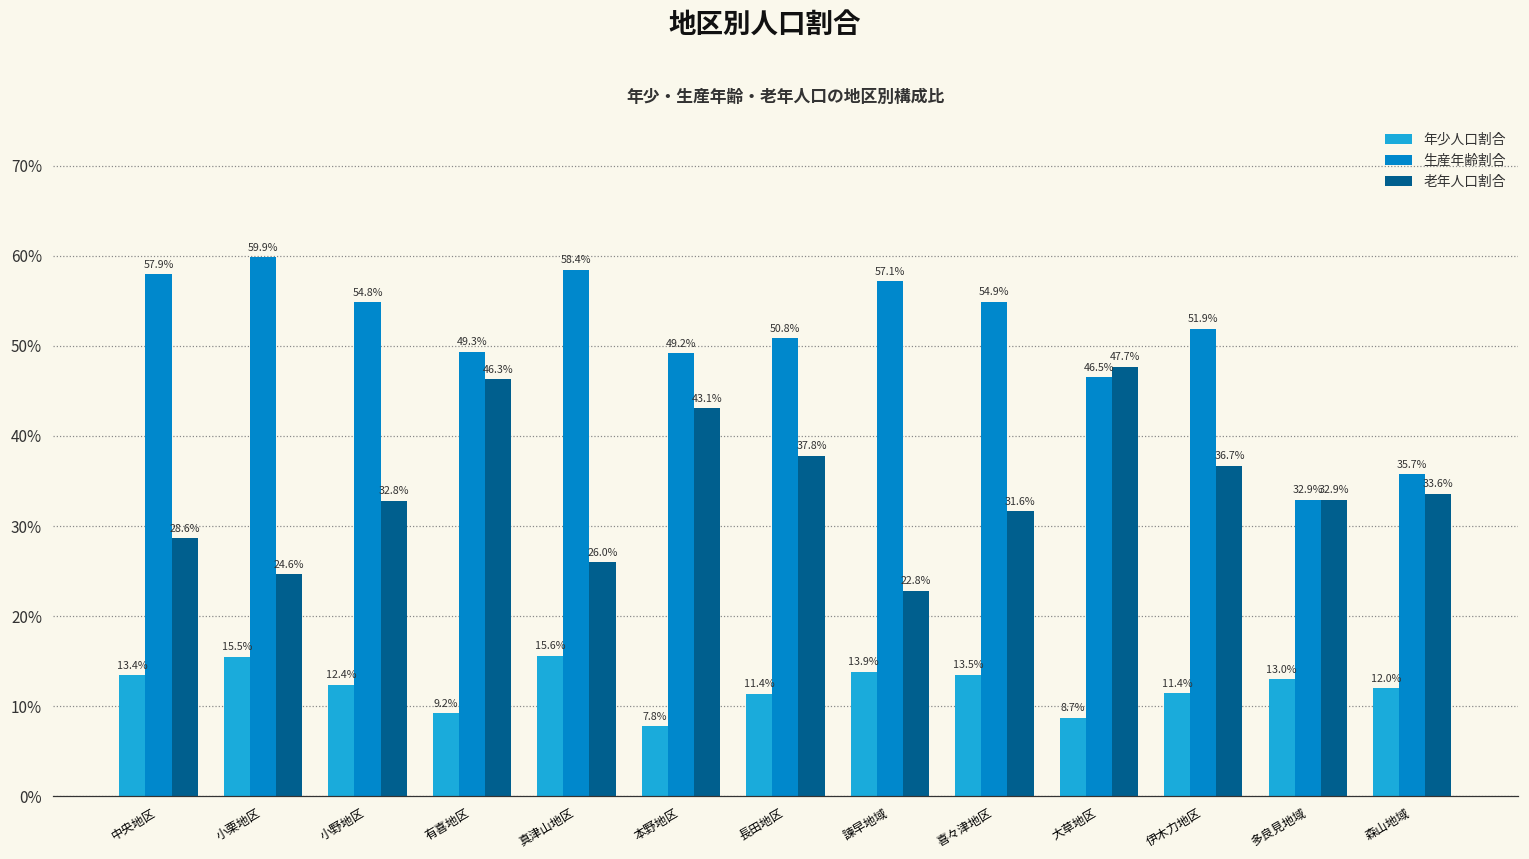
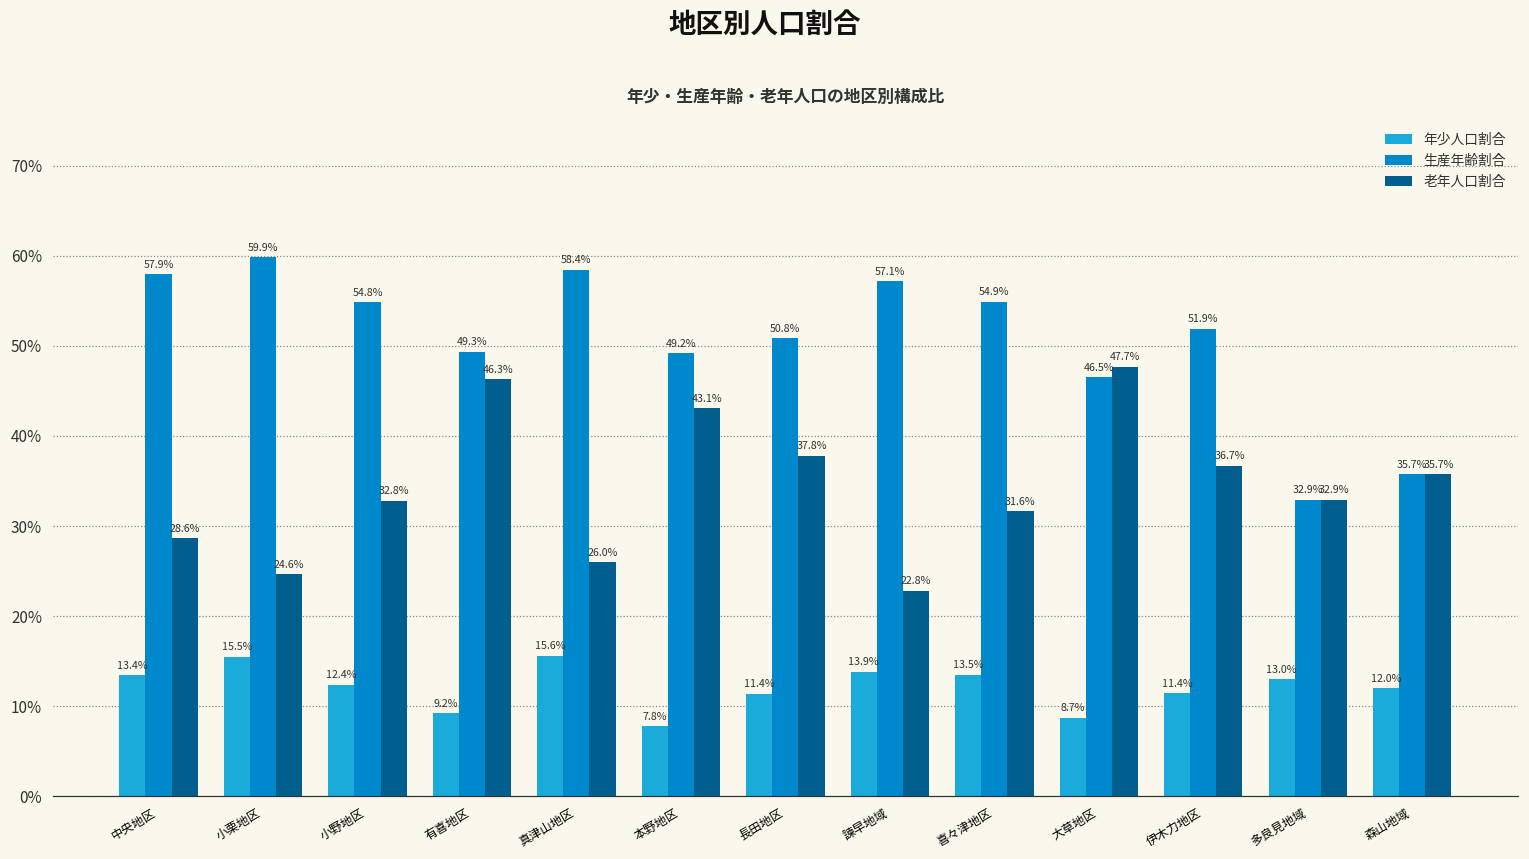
  {
    "老年人口割合": {
      "中央地区": "28.6%",
      "小栗地区": "24.6%",
      "小野地区": "32.8%",
      "有喜地区": "46.3%",
      "真津山地区": "26.0%",
      "本野地区": "43.1%",
      "長田地区": "37.8%",
      "諫早地域": "22.8%",
      "喜々津地区": "31.6%",
      "大草地区": "47.7%",
      "伊木力地区": "36.7%",
      "多良見地域": "32.9%",
-     "森山地域": "33.6%"
+     "森山地域": "35.7%"
    }
  }
